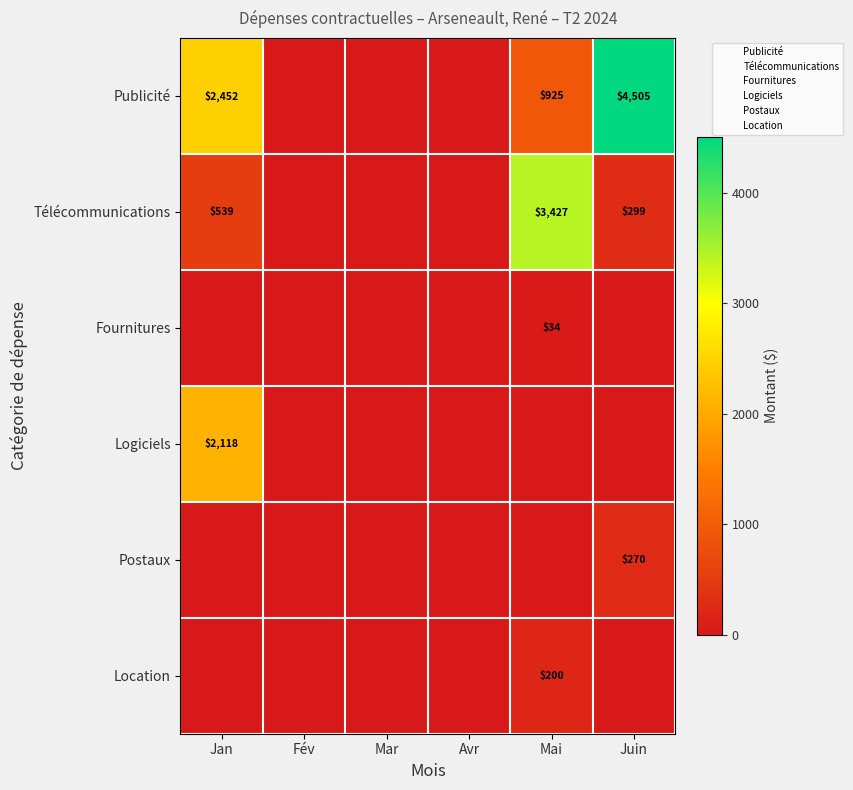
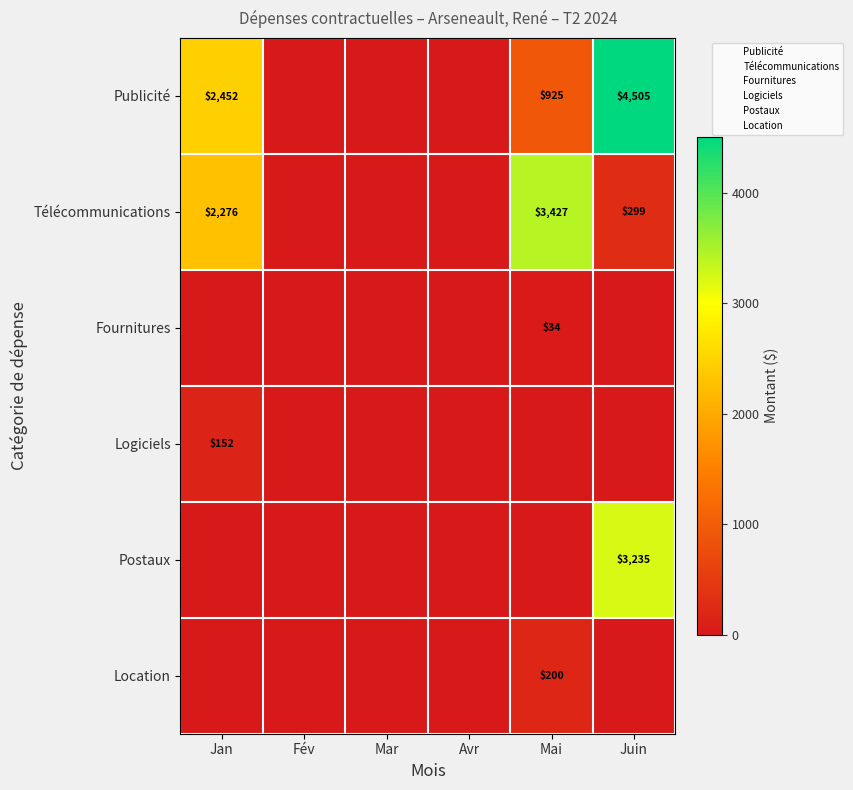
  {
    "Publicité": {
      "Jan": "$2,452",
      "Mai": "$925",
      "Juin": "$4,505"
    },
    "Télécommunications": {
-     "Jan": "$539",
+     "Jan": "$2,276",
      "Mai": "$3,427",
      "Juin": "$299"
    },
    "Fournitures": {
      "Mai": "$34"
    },
    "Logiciels": {
-     "Jan": "$2,118"
+     "Jan": "$152"
    },
    "Postaux": {
-     "Juin": "$270"
+     "Juin": "$3,235"
    },
    "Location": {
      "Mai": "$200"
    }
  }
